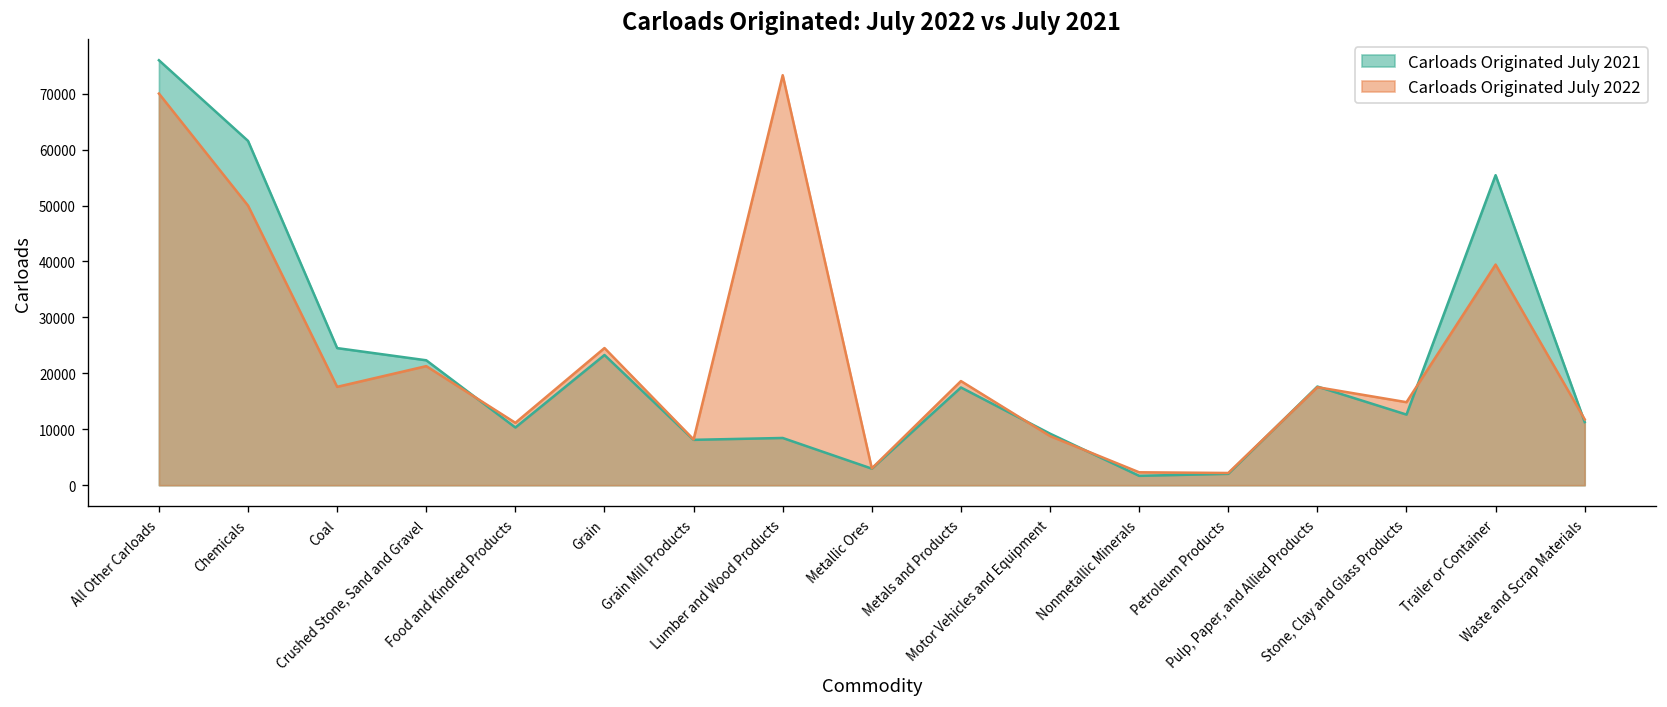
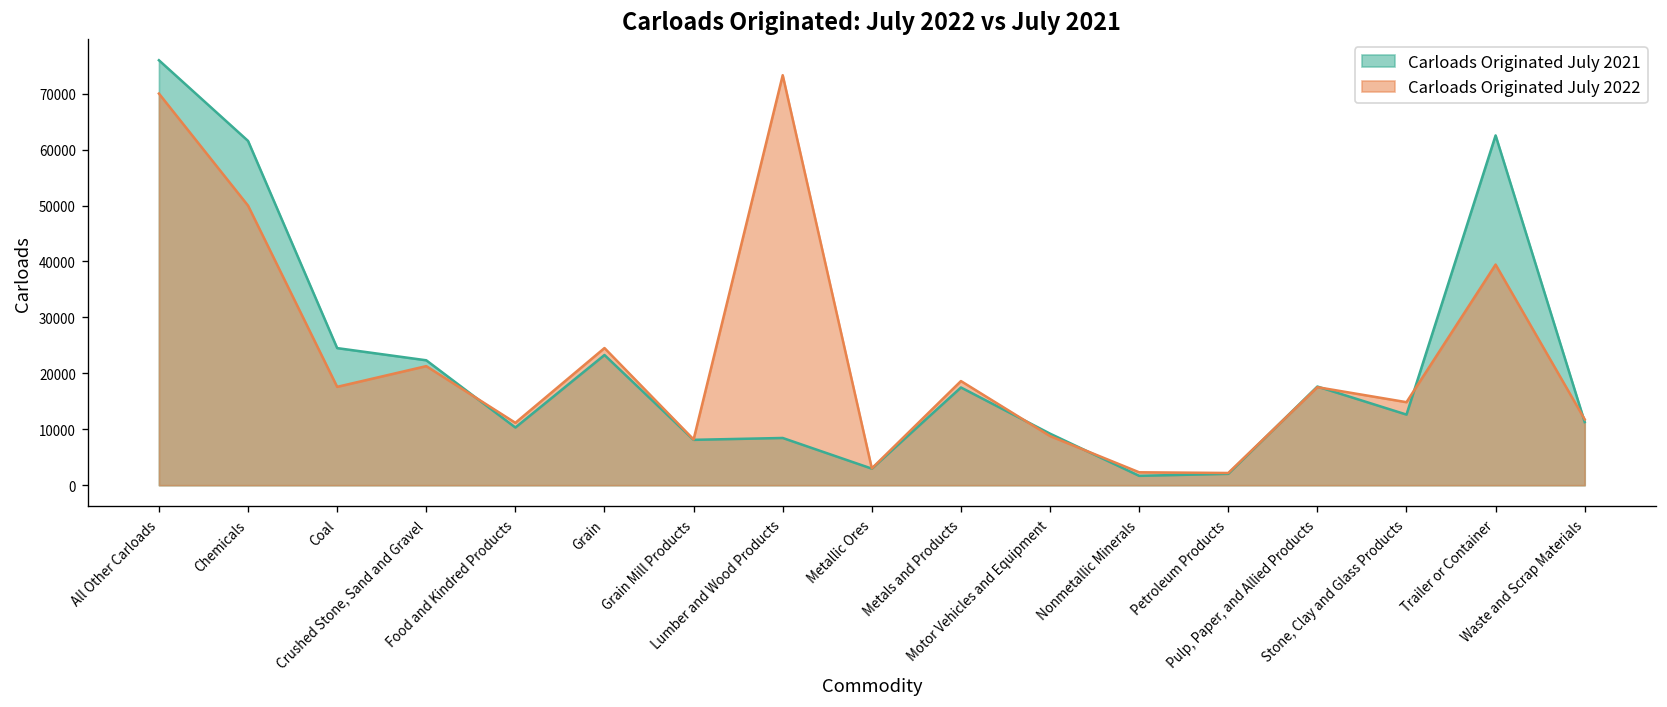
  {
    "Carloads Originated July 2021": {
      "All Other Carloads": 76000,
      "Chemicals": 62000,
      "Coal": 25000,
      "Crushed Stone, Sand and Gravel": 22000,
      "Food and Kindred Products": 10000,
      "Grain": 23000,
      "Lumber and Wood Products": 8000,
      "Metals and Products": 17000,
      "Nonmetallic Minerals": 2000,
      "Stone, Clay and Glass Products": 13000,
-     "Trailer or Container": 55000
+     "Trailer or Container": 63000
    },
    "Carloads Originated July 2022": {
      "All Other Carloads": 70000,
      "Chemicals": 50000,
      "Coal": 18000,
      "Crushed Stone, Sand and Gravel": 21000,
      "Food and Kindred Products": 11000,
      "Grain": 25000,
      "Lumber and Wood Products": 73000,
      "Metals and Products": 19000,
      "Nonmetallic Minerals": 2000,
      "Stone, Clay and Glass Products": 15000,
      "Trailer or Container": 39000
    }
  }
